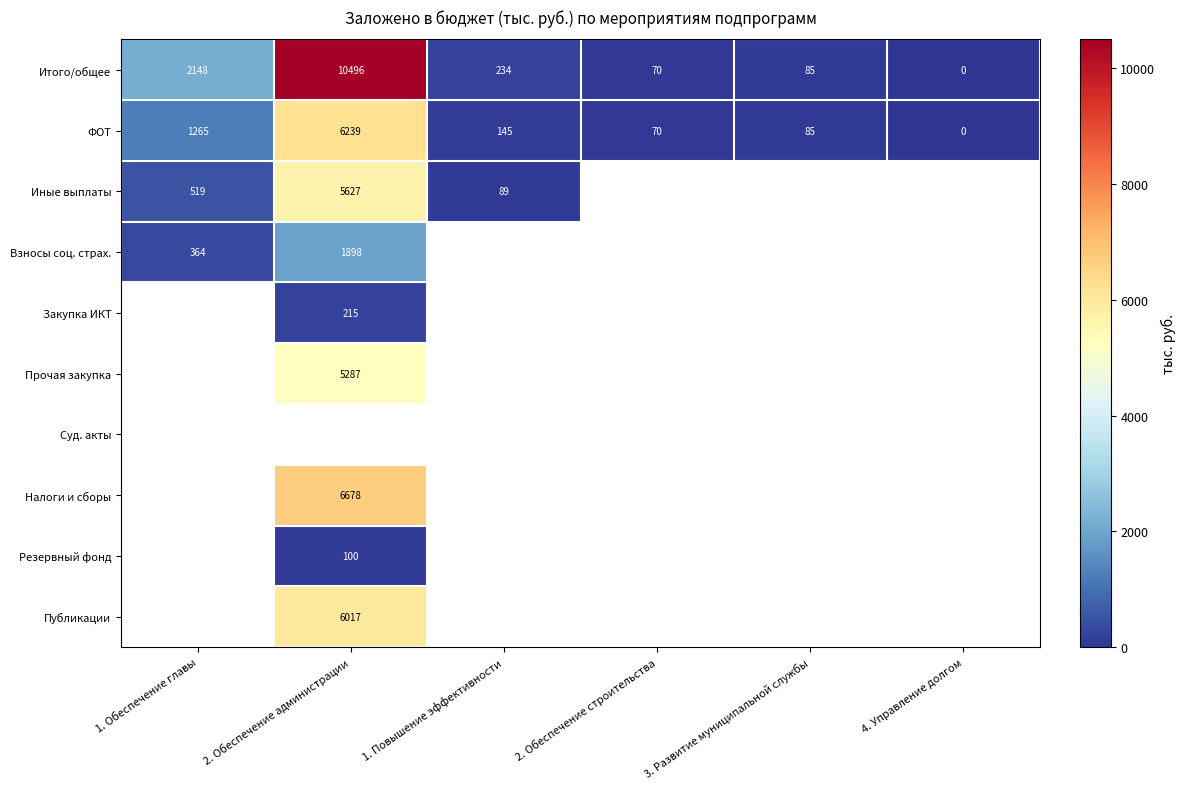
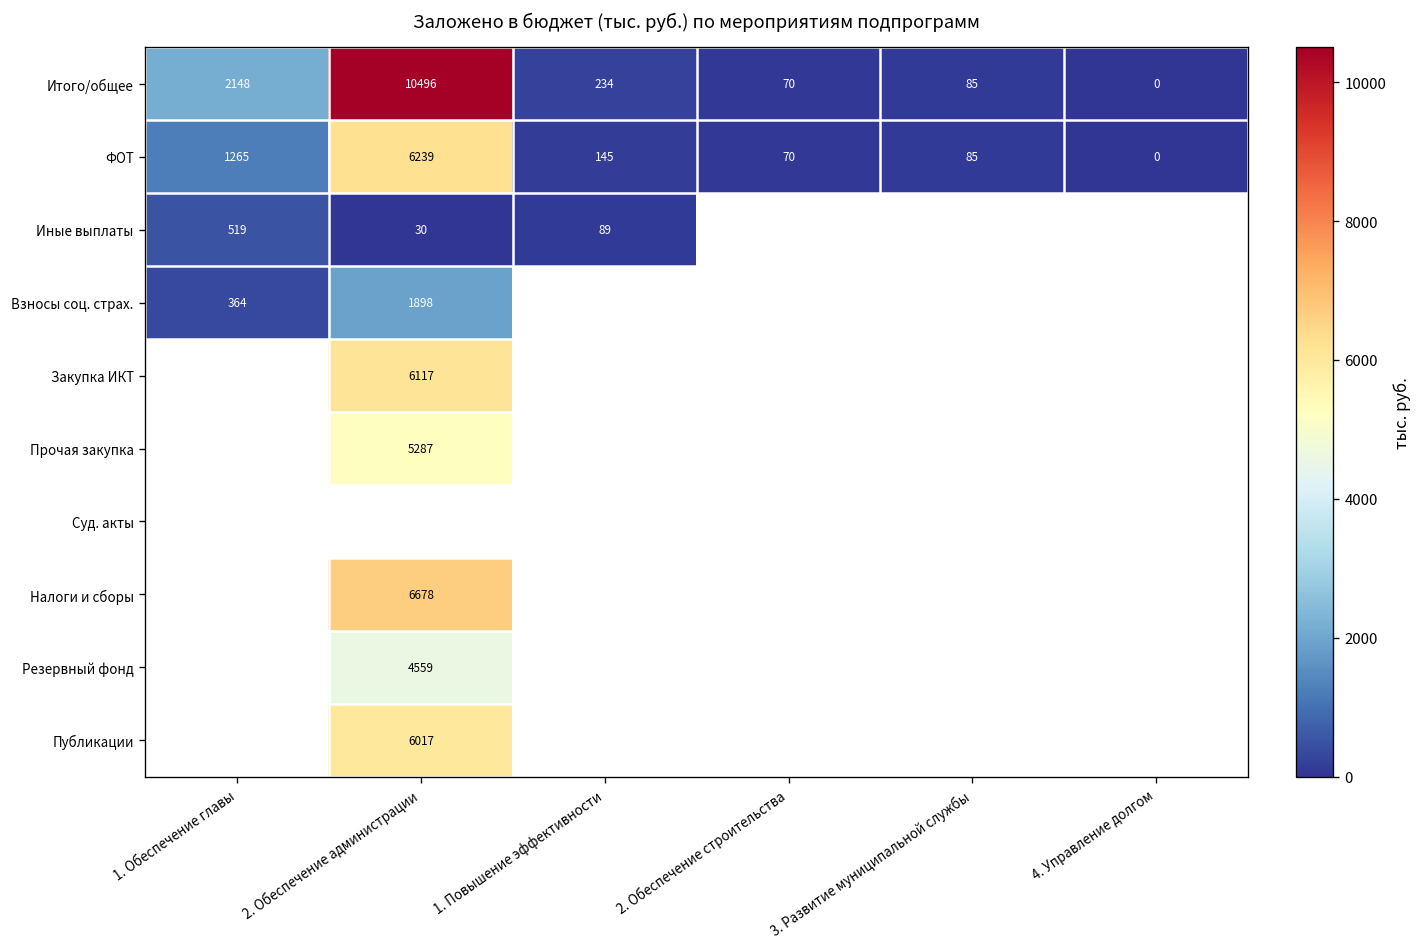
  {
    "Итого/общее": {
      "1. Обеспечение главы": 2148,
      "2. Обеспечение администрации": 10496,
      "1. Повышение эффективности": 234,
      "2. Обеспечение строительства": 70,
      "3. Развитие муниципальной службы": 85,
      "4. Управление долгом": 0
    },
    "ФОТ": {
      "1. Обеспечение главы": 1265,
      "2. Обеспечение администрации": 6239,
      "1. Повышение эффективности": 145,
      "2. Обеспечение строительства": 70,
      "3. Развитие муниципальной службы": 85,
      "4. Управление долгом": 0
    },
    "Иные выплаты": {
      "1. Обеспечение главы": 519,
-     "2. Обеспечение администрации": 5627,
+     "2. Обеспечение администрации": 30,
      "1. Повышение эффективности": 89
    },
    "Взносы соц. страх.": {
      "1. Обеспечение главы": 364,
      "2. Обеспечение администрации": 1898
    },
    "Закупка ИКТ": {
-     "2. Обеспечение администрации": 215
+     "2. Обеспечение администрации": 6117
    },
    "Прочая закупка": {
      "2. Обеспечение администрации": 5287
    },
    "Налоги и сборы": {
      "2. Обеспечение администрации": 6678
    },
    "Резервный фонд": {
-     "2. Обеспечение администрации": 100
+     "2. Обеспечение администрации": 4559
    },
    "Публикации": {
      "2. Обеспечение администрации": 6017
    }
  }
